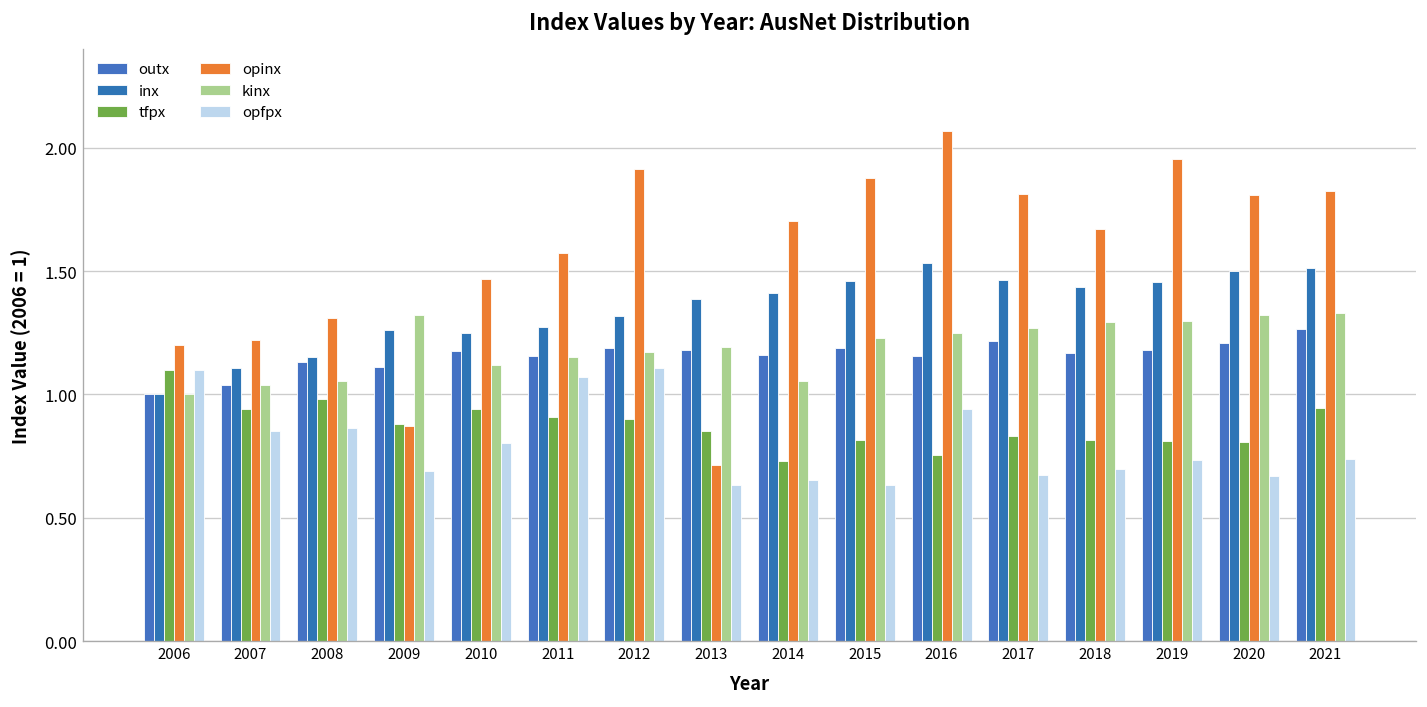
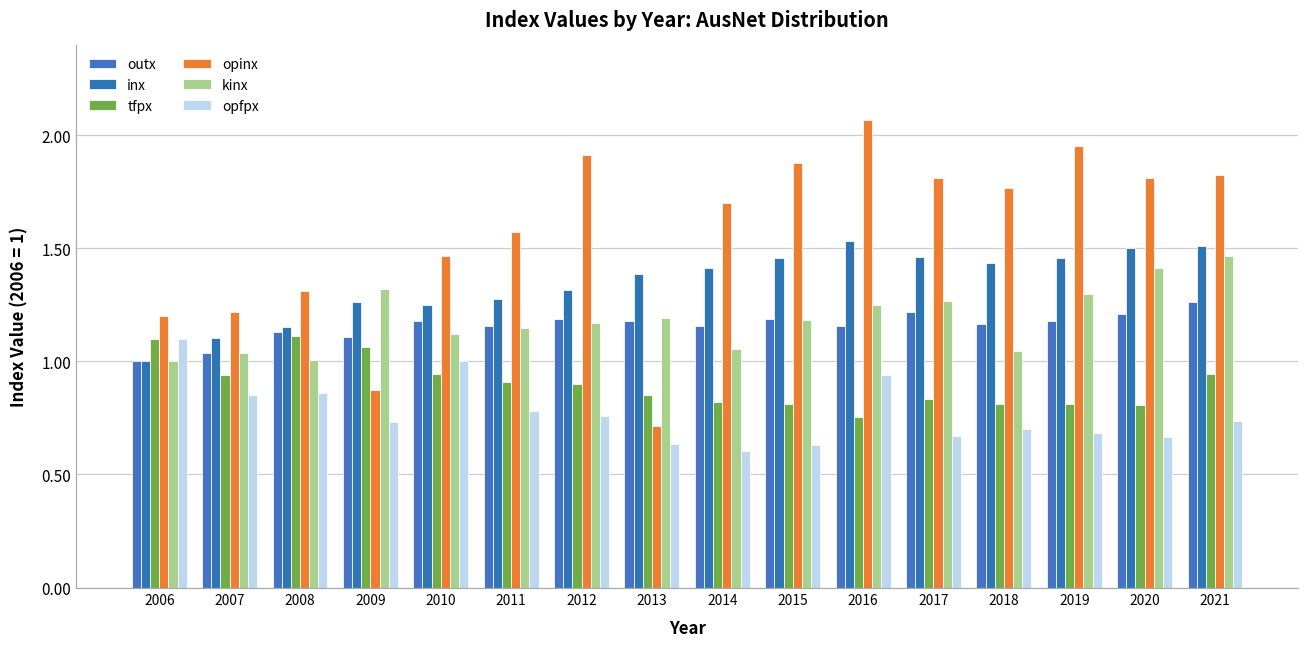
  {
    "tfpx": {
      "2006": 1.10,
      "2007": 0.94,
-     "2008": 0.98,
-     "2009": 0.88,
+     "2008": 1.11,
+     "2009": 1.06,
      "2010": 0.94,
      "2011": 0.91,
      "2012": 0.90,
      "2013": 0.85,
-     "2014": 0.73,
+     "2014": 0.82,
      "2015": 0.81,
      "2016": 0.75,
      "2017": 0.83,
      "2018": 0.81,
      "2019": 0.81,
      "2020": 0.81,
      "2021": 0.95
    },
    "opinx": {
      "2006": 1.20,
      "2007": 1.22,
      "2008": 1.31,
      "2009": 0.87,
      "2010": 1.47,
      "2011": 1.57,
      "2012": 1.91,
      "2013": 0.71,
      "2014": 1.70,
      "2015": 1.88,
      "2016": 2.07,
      "2017": 1.81,
-     "2018": 1.67,
+     "2018": 1.77,
      "2019": 1.95,
      "2020": 1.81,
      "2021": 1.82
    },
    "kinx": {
      "2006": 1.00,
      "2007": 1.04,
-     "2008": 1.05,
+     "2008": 1.01,
      "2009": 1.32,
      "2010": 1.12,
      "2011": 1.15,
      "2012": 1.17,
      "2013": 1.19,
      "2014": 1.05,
-     "2015": 1.23,
+     "2015": 1.18,
      "2016": 1.25,
      "2017": 1.27,
-     "2018": 1.29,
+     "2018": 1.04,
      "2019": 1.30,
-     "2020": 1.32,
-     "2021": 1.33
+     "2020": 1.41,
+     "2021": 1.47
    },
    "opfpx": {
      "2006": 1.10,
      "2007": 0.85,
      "2008": 0.86,
-     "2009": 0.69,
-     "2010": 0.80,
-     "2011": 1.07,
-     "2012": 1.11,
+     "2009": 0.73,
+     "2010": 1.00,
+     "2011": 0.78,
+     "2012": 0.76,
      "2013": 0.63,
-     "2014": 0.65,
+     "2014": 0.61,
      "2015": 0.63,
      "2016": 0.94,
      "2017": 0.67,
      "2018": 0.70,
-     "2019": 0.73,
+     "2019": 0.68,
      "2020": 0.67,
      "2021": 0.74
    }
  }
